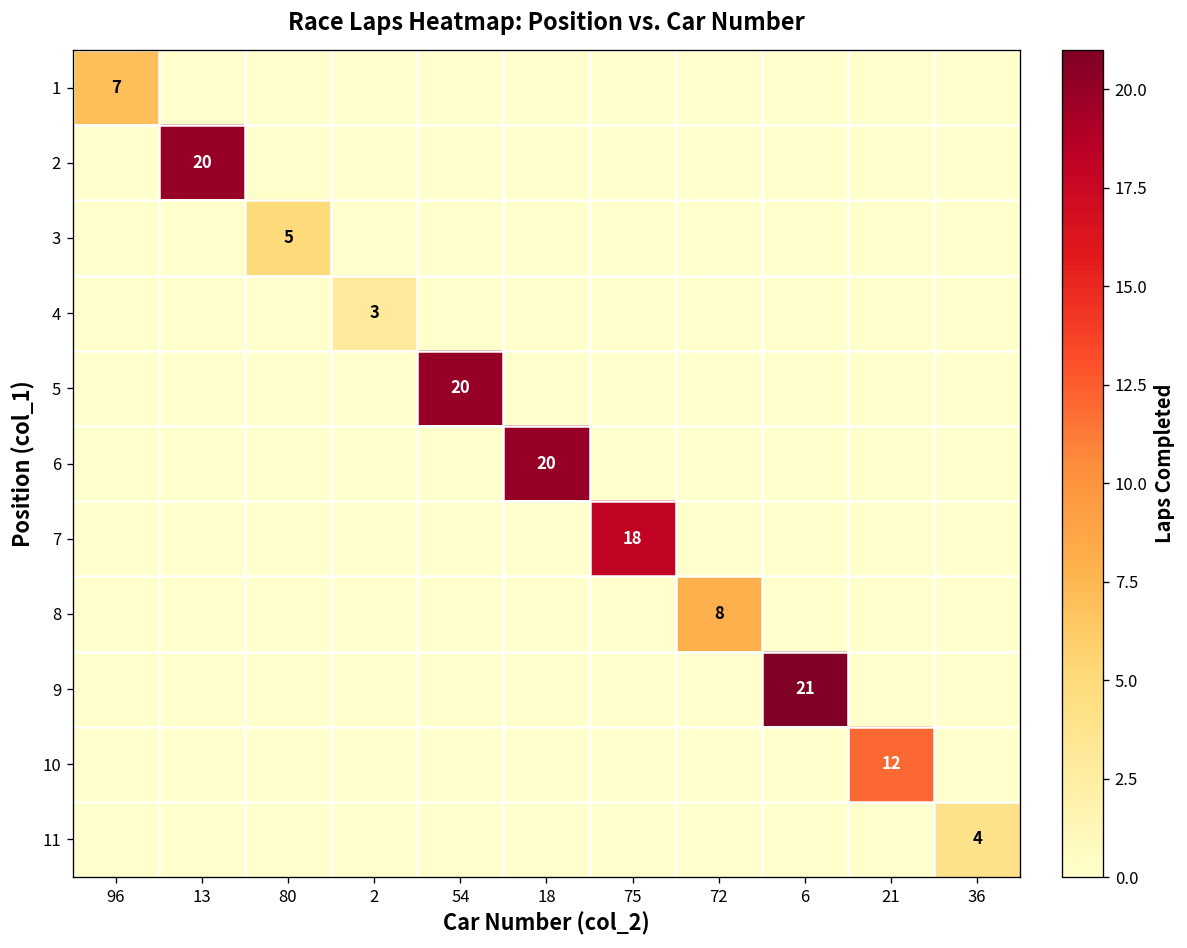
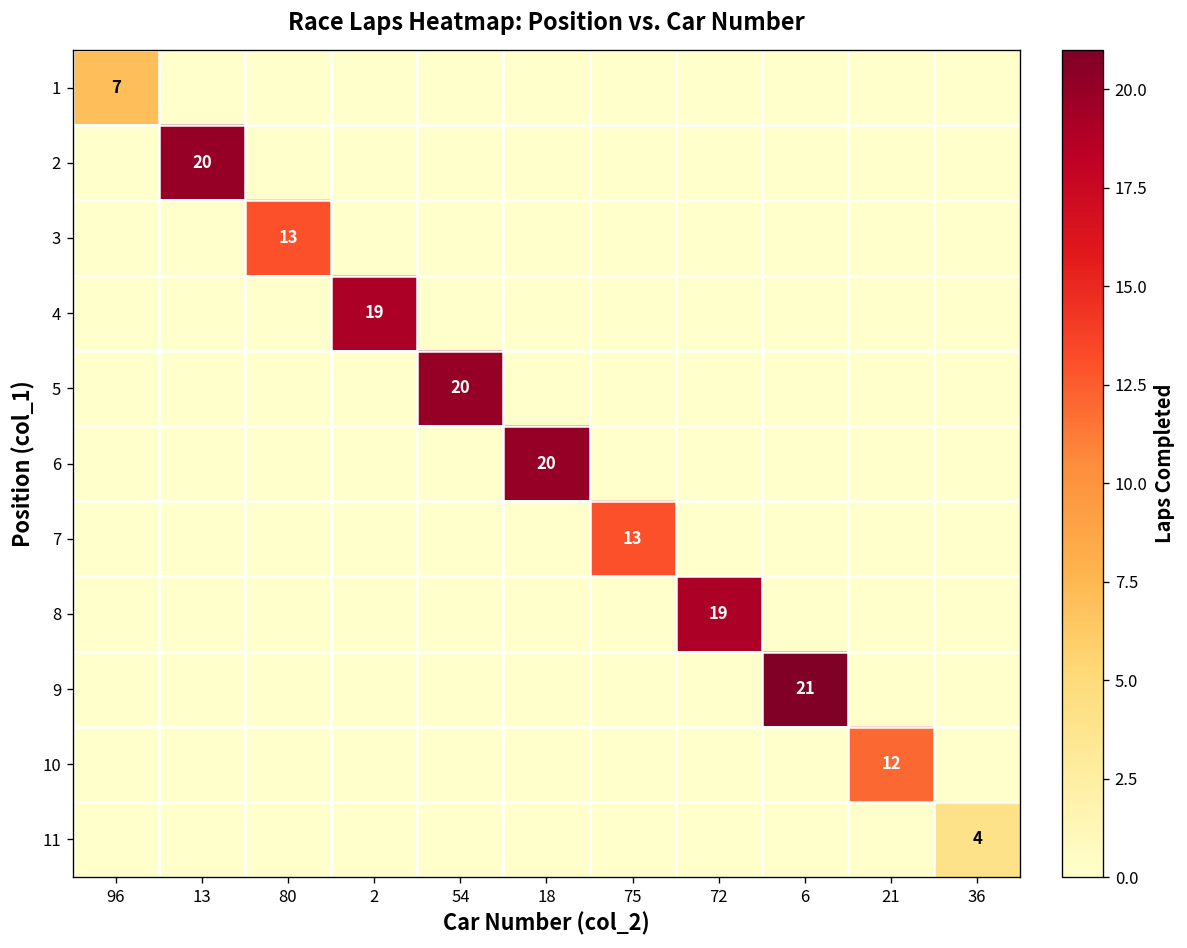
  {
    "1": {
      "96": 7
    },
    "2": {
      "13": 20
    },
    "3": {
-     "80": 5
+     "80": 13
    },
    "4": {
-     "2": 3
+     "2": 19
    },
    "5": {
      "54": 20
    },
    "6": {
      "18": 20
    },
    "7": {
-     "75": 18
+     "75": 13
    },
    "8": {
-     "72": 8
+     "72": 19
    },
    "9": {
      "6": 21
    },
    "10": {
      "21": 12
    },
    "11": {
      "36": 4
    }
  }
